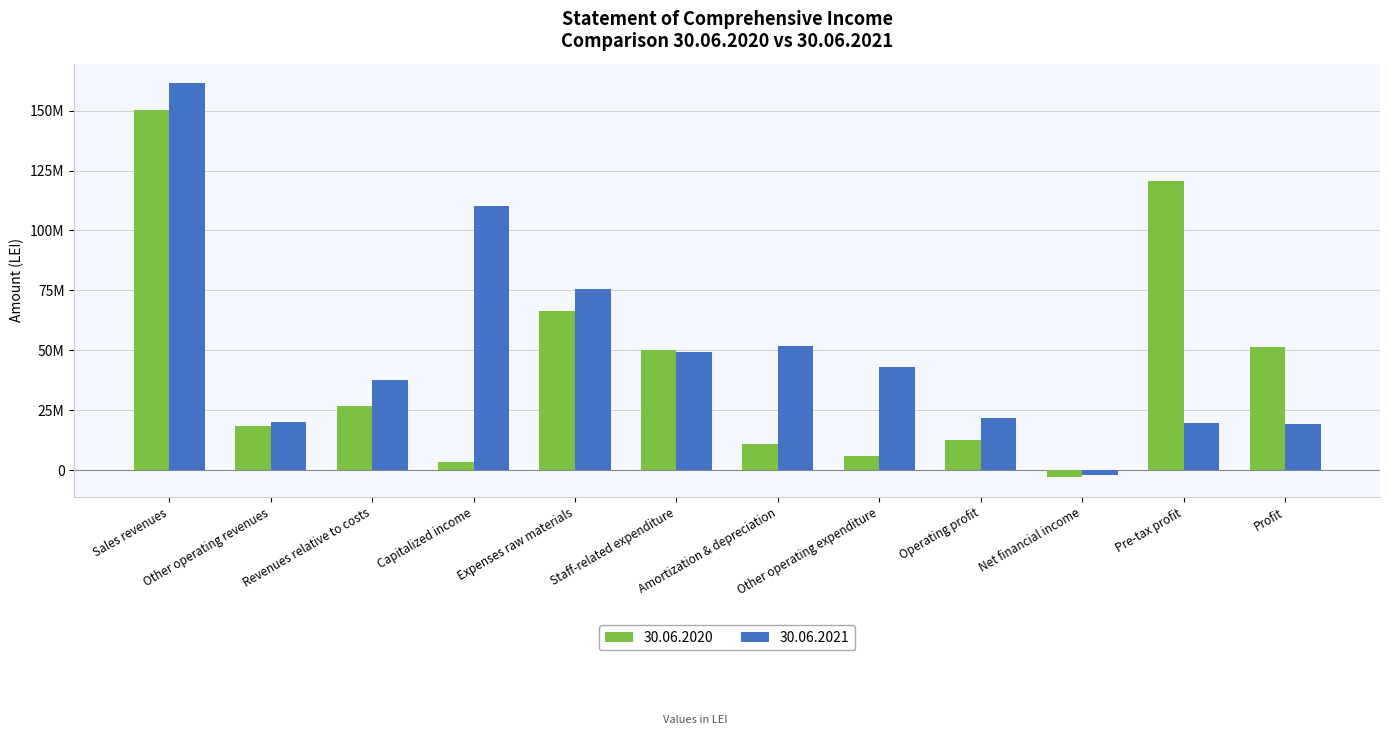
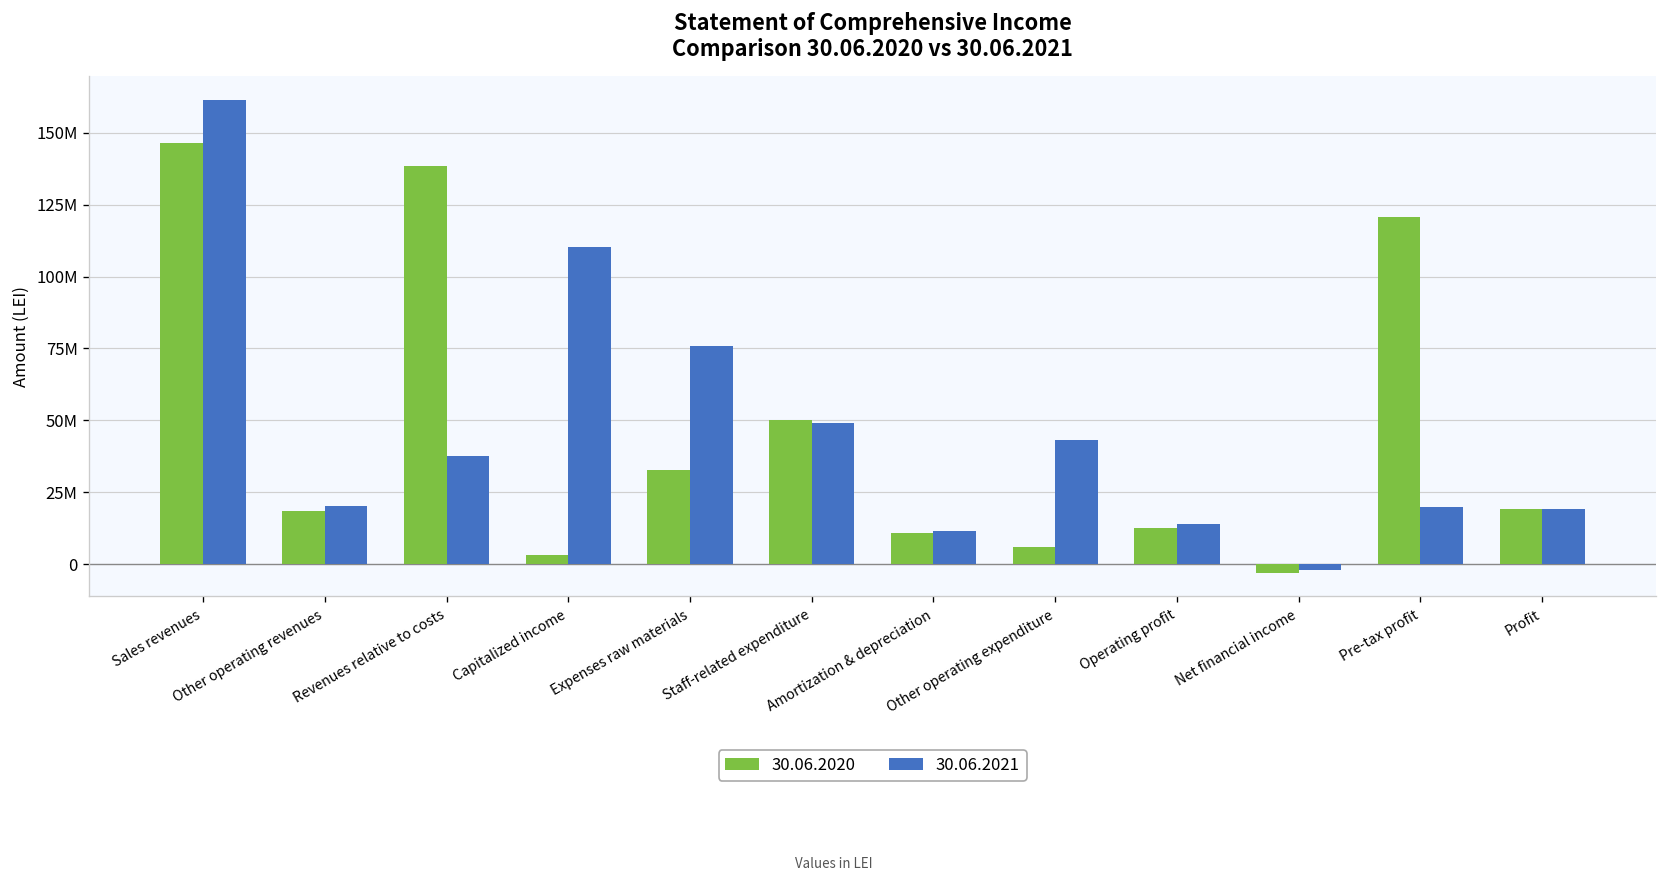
  {
    "30.06.2020": {
-     "Sales revenues": 150000000,
+     "Sales revenues": 146000000,
      "Other operating revenues": 18000000,
-     "Revenues relative to costs": 27000000,
+     "Revenues relative to costs": 139000000,
      "Capitalized income": 3000000,
-     "Expenses raw materials": 66000000,
+     "Expenses raw materials": 33000000,
      "Staff-related expenditure": 50000000,
      "Amortization & depreciation": 11000000,
      "Other operating expenditure": 6000000,
      "Operating profit": 13000000,
      "Net financial income": -3000000,
      "Pre-tax profit": 121000000,
-     "Profit": 51000000
+     "Profit": 19000000
    },
    "30.06.2021": {
      "Sales revenues": 161000000,
      "Other operating revenues": 20000000,
      "Revenues relative to costs": 37000000,
      "Capitalized income": 110000000,
      "Expenses raw materials": 76000000,
      "Staff-related expenditure": 49000000,
-     "Amortization & depreciation": 52000000,
+     "Amortization & depreciation": 12000000,
      "Other operating expenditure": 43000000,
-     "Operating profit": 22000000,
+     "Operating profit": 14000000,
      "Net financial income": -2000000,
      "Pre-tax profit": 20000000,
      "Profit": 19000000
    }
  }
